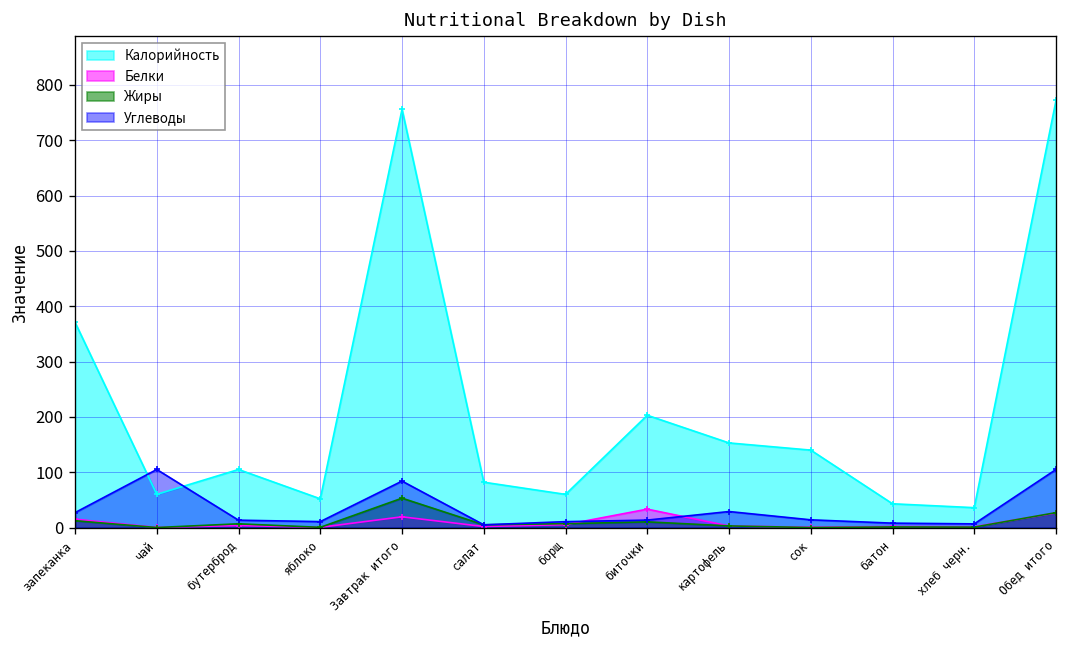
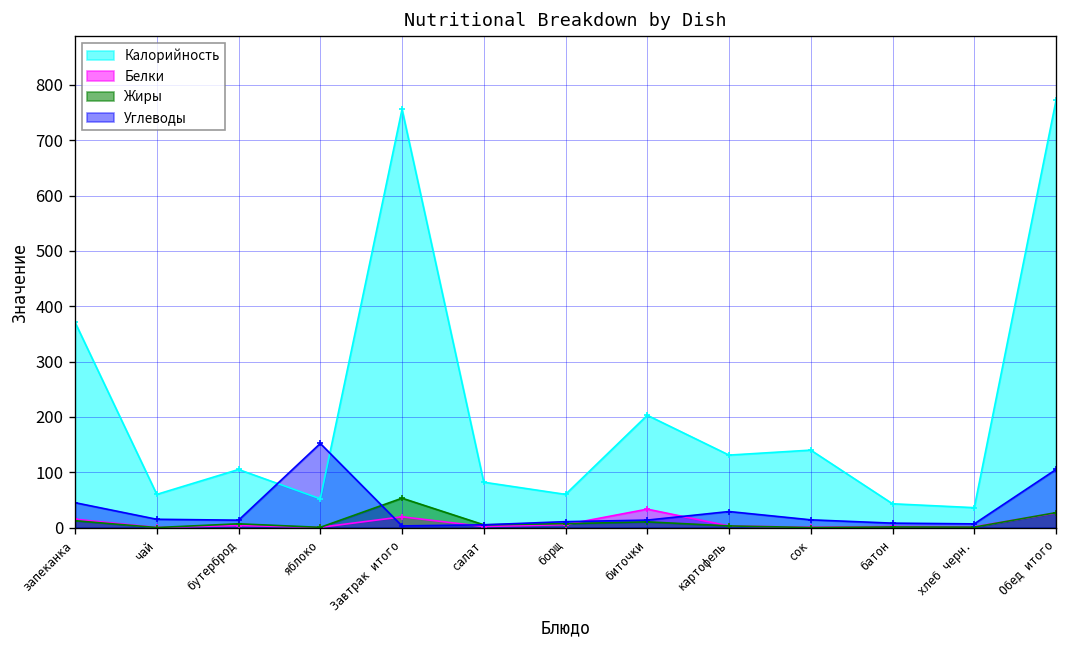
  {
    "Калорийность": {
      "запеканка": 370,
      "чай": 60,
      "бутерброд": 110,
      "яблоко": 50,
      "Завтрак итого": 760,
      "салат": 80,
      "борщ": 60,
      "биточки": 200,
-     "картофель": 150,
+     "картофель": 130,
      "сок": 140,
      "батон": 40,
      "хлеб черн.": 40,
      "Обед итого": 770
    },
    "Белки": {
      "Завтрак итого": 20,
      "биточки": 30
    },
    "Жиры": {
      "Завтрак итого": 50
    },
    "Углеводы": {
-     "запеканка": 30,
-     "чай": 110,
+     "запеканка": 50,
+     "чай": 20,
      "бутерброд": 10,
-     "яблоко": 10,
-     "Завтрак итого": 80,
+     "яблоко": 150,
+     "Завтрак итого": 0,
      "картофель": 30,
      "сок": 10,
      "батон": 10,
      "Обед итого": 110
    }
  }
